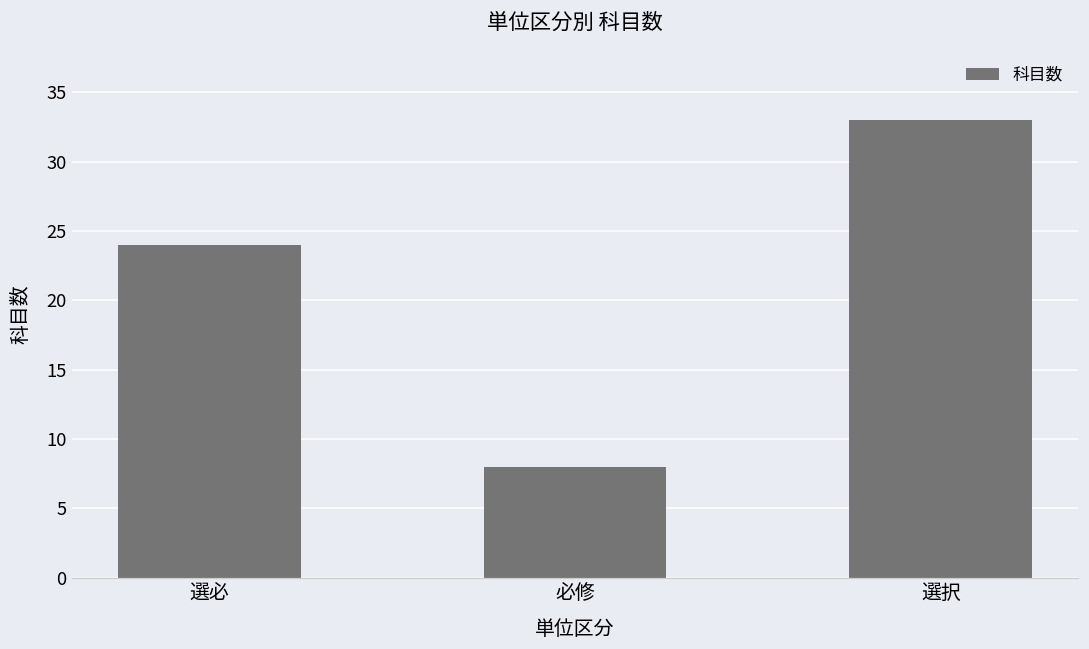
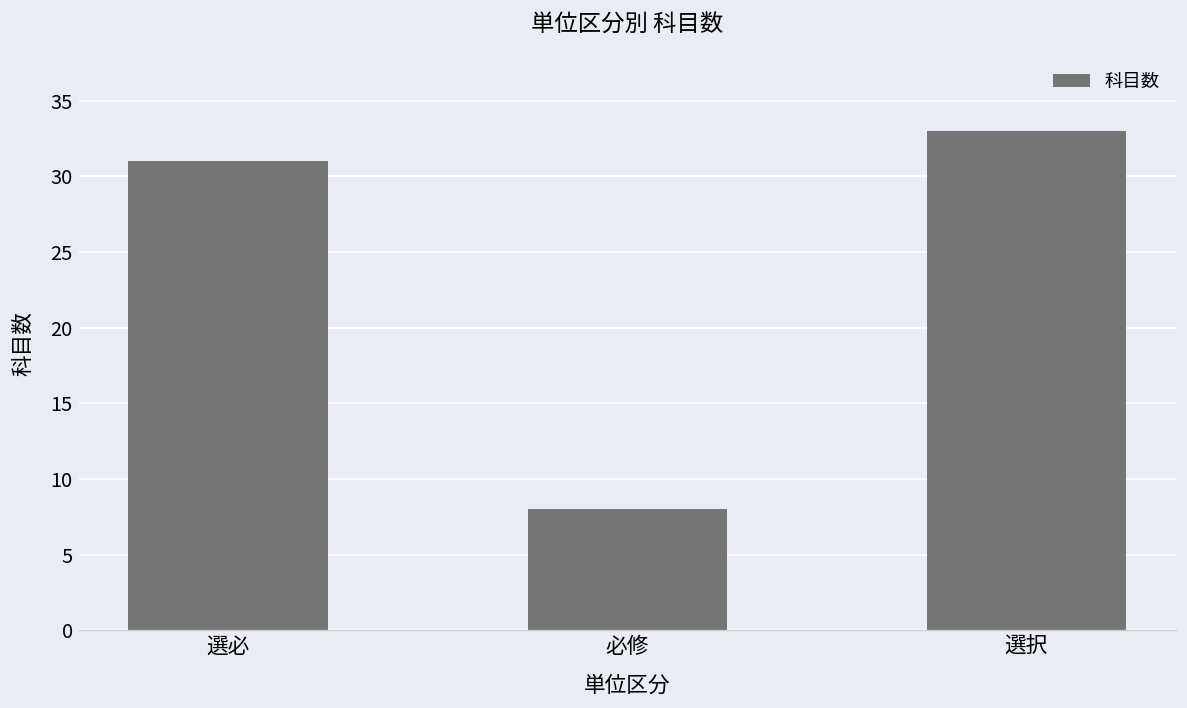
  {
-   "選必": 24,
+   "選必": 31,
    "必修": 8,
    "選択": 33
  }
